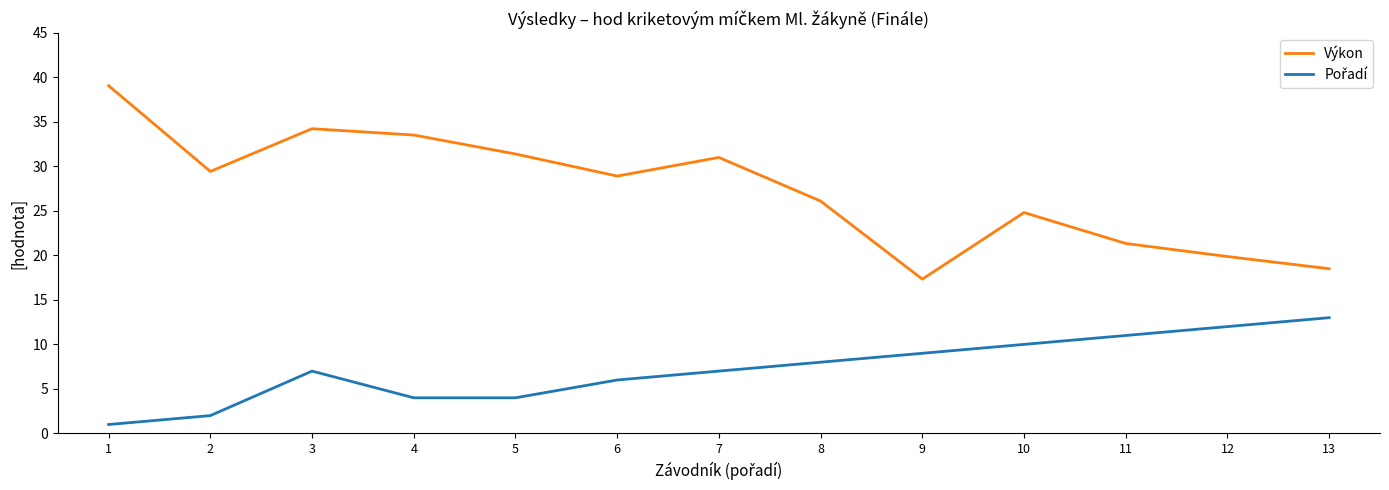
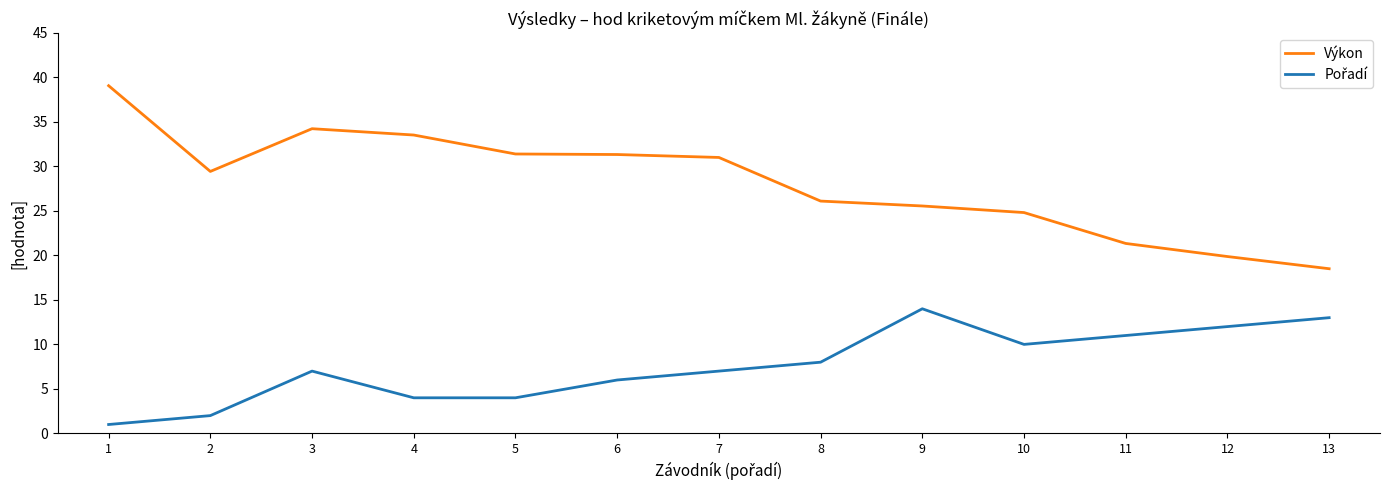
  {
    "Výkon": {
      "1": 39,
      "2": 29,
      "3": 34,
      "4": 34,
      "5": 31,
-     "6": 29,
+     "6": 31,
      "7": 31,
      "8": 26,
-     "9": 17,
+     "9": 26,
      "10": 25,
      "11": 21,
      "12": 20,
      "13": 19
    },
    "Pořadí": {
      "1": 1,
      "2": 2,
      "3": 7,
      "4": 4,
      "5": 4,
      "6": 6,
      "7": 7,
      "8": 8,
-     "9": 9,
+     "9": 14,
      "10": 10,
      "11": 11,
      "12": 12,
      "13": 13
    }
  }
